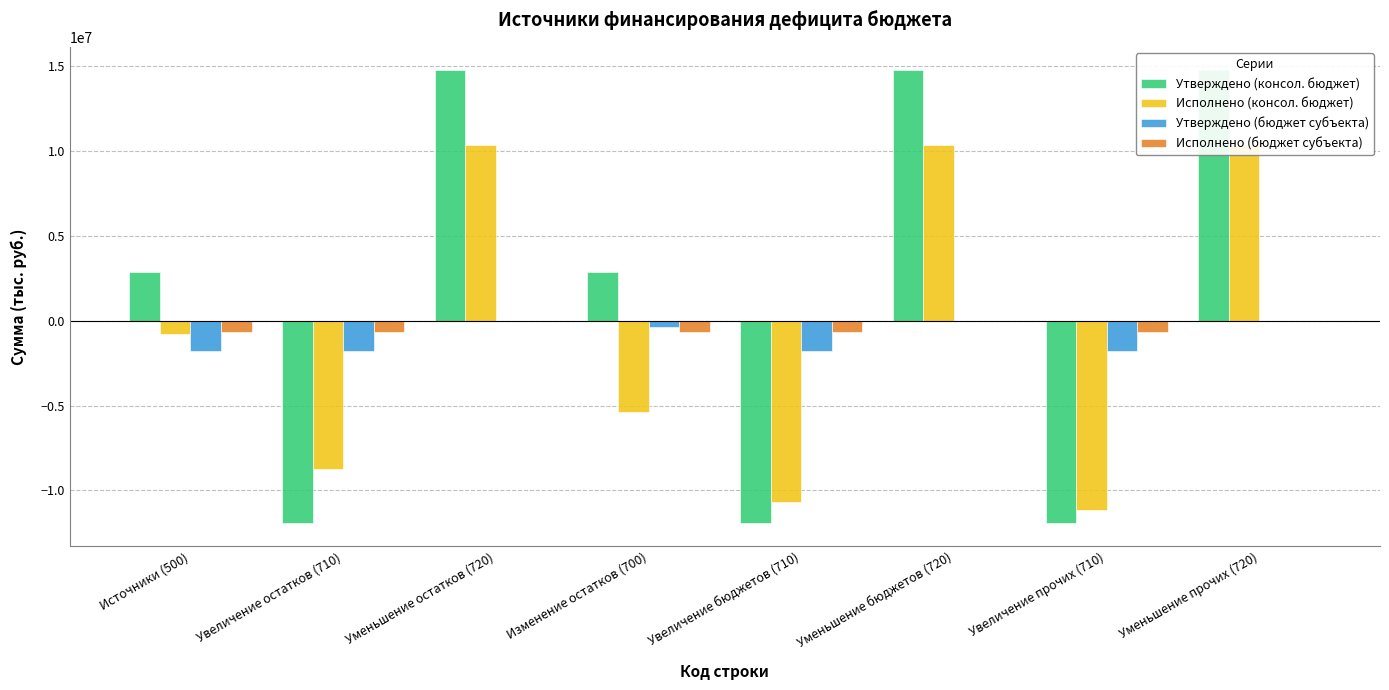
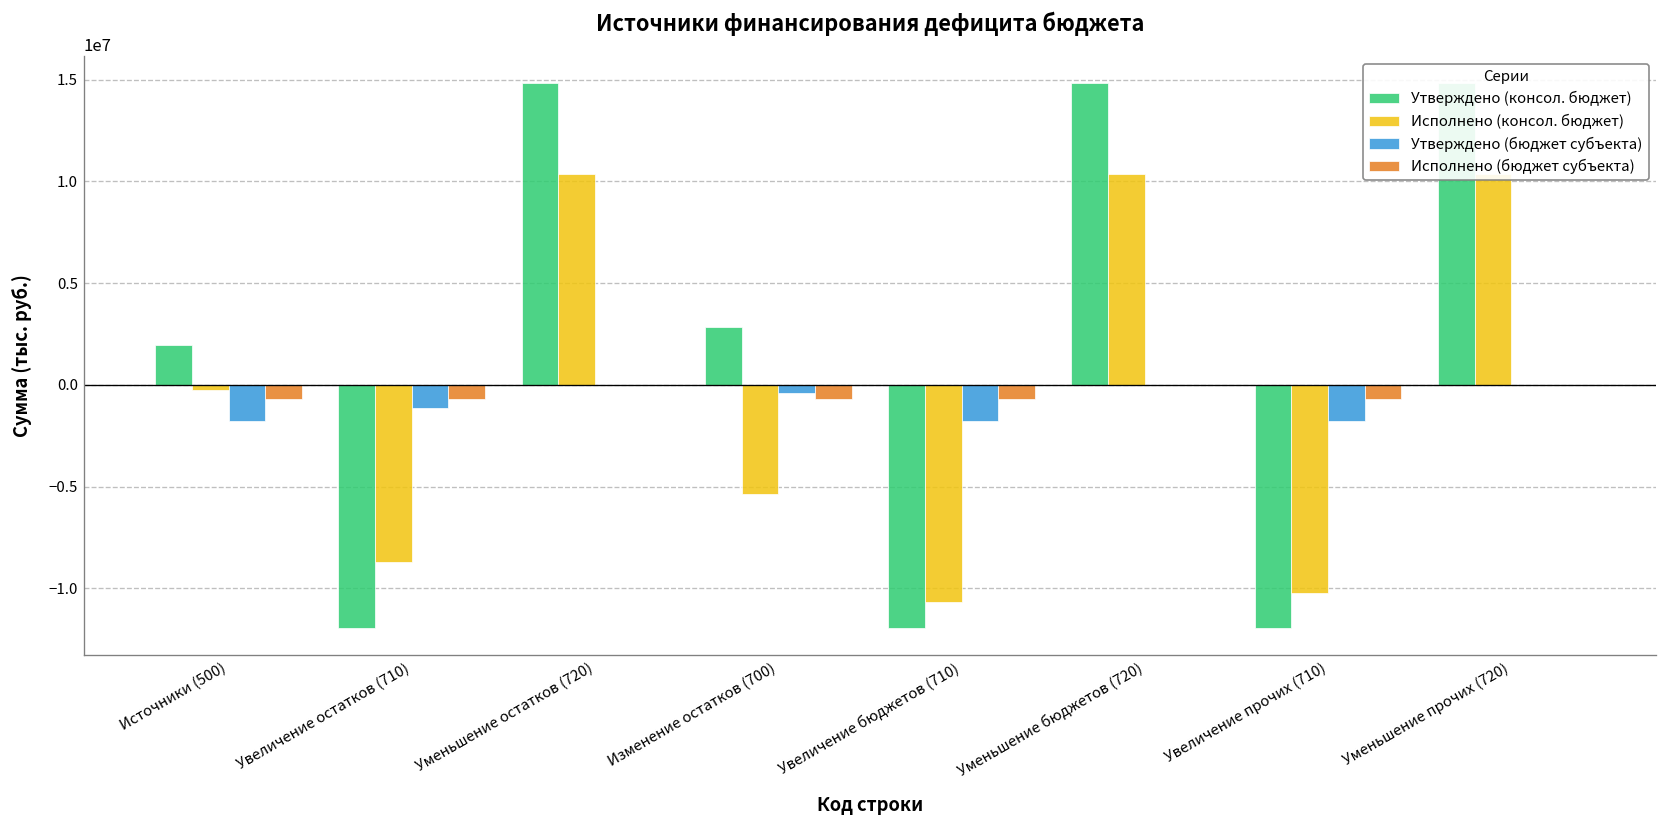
  {
    "Утверждено (консол. бюджет)": {
-     "Источники (500)": 2900000,
+     "Источники (500)": 2000000,
      "Увеличение остатков (710)": -11900000,
      "Уменьшение остатков (720)": 14800000,
      "Изменение остатков (700)": 2900000,
      "Увеличение бюджетов (710)": -11900000,
      "Уменьшение бюджетов (720)": 14800000,
      "Увеличение прочих (710)": -11900000
    },
    "Исполнено (консол. бюджет)": {
-     "Источники (500)": -800000,
+     "Источники (500)": -200000,
      "Увеличение остатков (710)": -8700000,
      "Уменьшение остатков (720)": 10400000,
      "Изменение остатков (700)": -5400000,
      "Увеличение бюджетов (710)": -10700000,
      "Уменьшение бюджетов (720)": 10400000,
-     "Увеличение прочих (710)": -11200000
+     "Увеличение прочих (710)": -10200000
    },
    "Утверждено (бюджет субъекта)": {
      "Источники (500)": -1800000,
-     "Увеличение остатков (710)": -1800000,
+     "Увеличение остатков (710)": -1100000,
      "Уменьшение остатков (720)": 0,
      "Изменение остатков (700)": -400000,
      "Увеличение бюджетов (710)": -1800000,
      "Уменьшение бюджетов (720)": 0,
      "Увеличение прочих (710)": -1800000,
      "Уменьшение прочих (720)": 0
    },
    "Исполнено (бюджет субъекта)": {
      "Источники (500)": -700000,
      "Увеличение остатков (710)": -700000,
      "Уменьшение остатков (720)": 0,
      "Изменение остатков (700)": -700000,
      "Увеличение бюджетов (710)": -700000,
      "Уменьшение бюджетов (720)": 0,
      "Увеличение прочих (710)": -700000,
      "Уменьшение прочих (720)": 0
    }
  }
